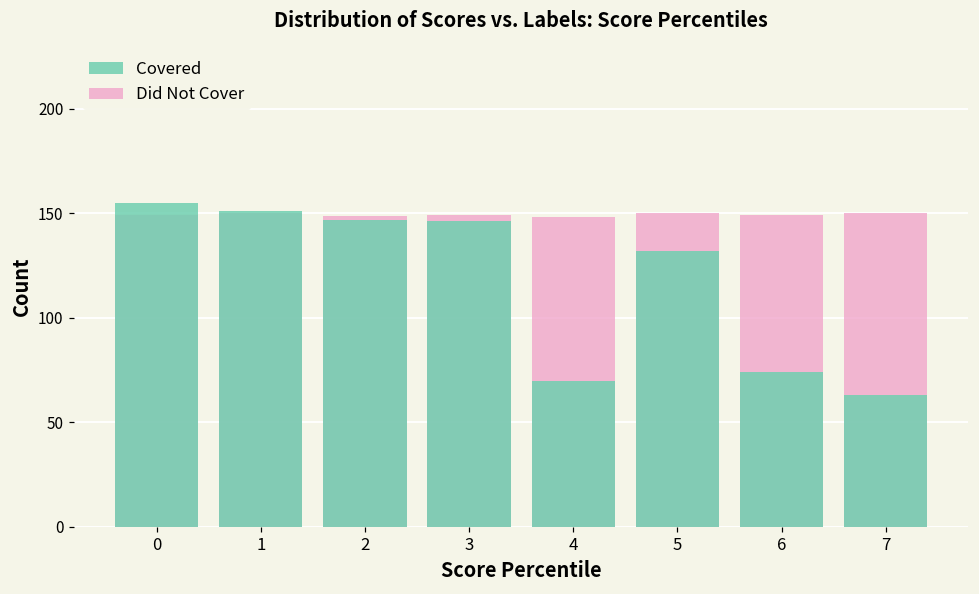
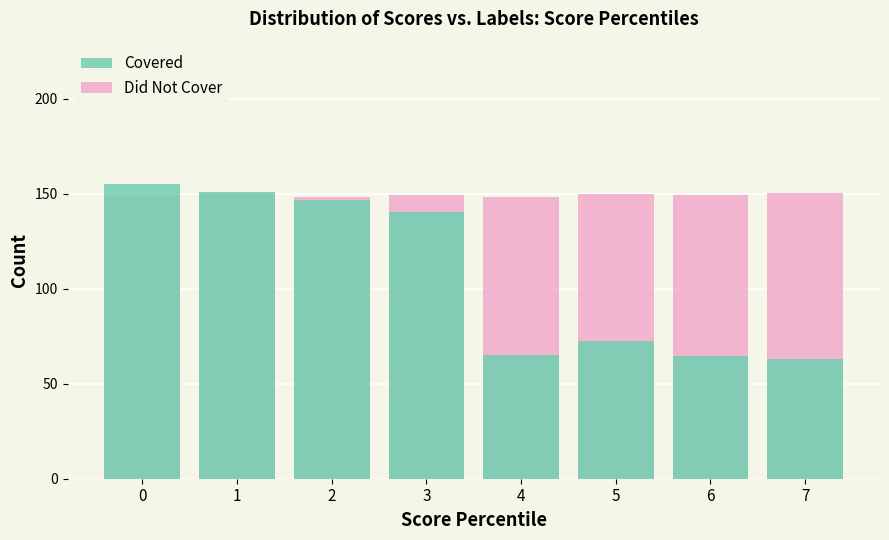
  {
    "Covered": {
      "0": 155,
      "1": 151,
-     "3": 146,
-     "4": 70,
-     "5": 132,
-     "6": 74
+     "3": 140,
+     "4": 65,
+     "5": 72,
+     "6": 65
    },
    "Did Not Cover": {
      "2": 148,
      "3": 149,
      "4": 148,
      "5": 150,
      "6": 149,
      "7": 150
    }
  }
